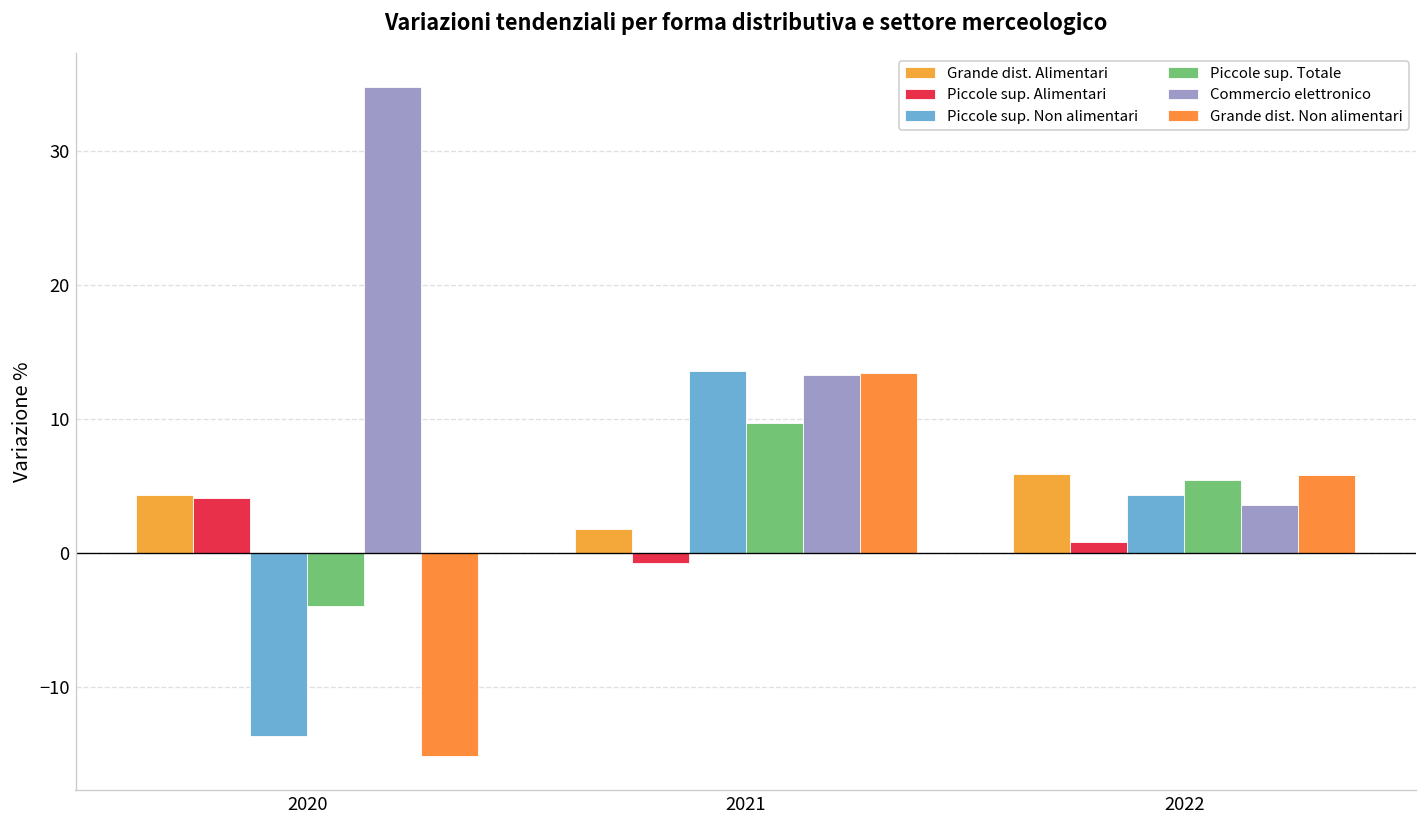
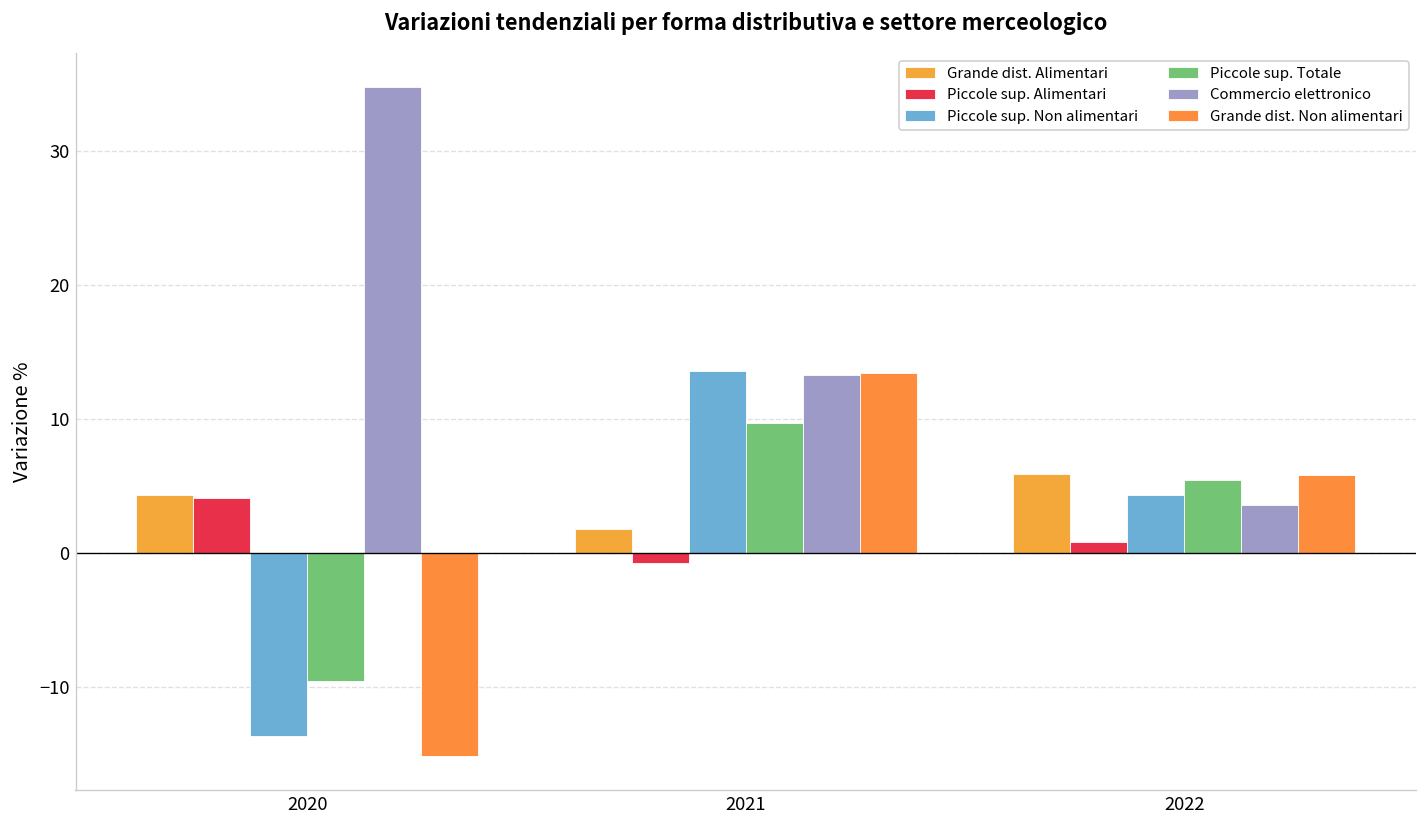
  {
    "Piccole sup. Alimentari": {
      "2020": 4.1,
      "2021": -0.8,
      "2022": 0.8
    },
    "Piccole sup. Totale": {
-     "2020": -4.0,
+     "2020": -9.6,
      "2021": 9.7,
      "2022": 5.4
    }
  }
